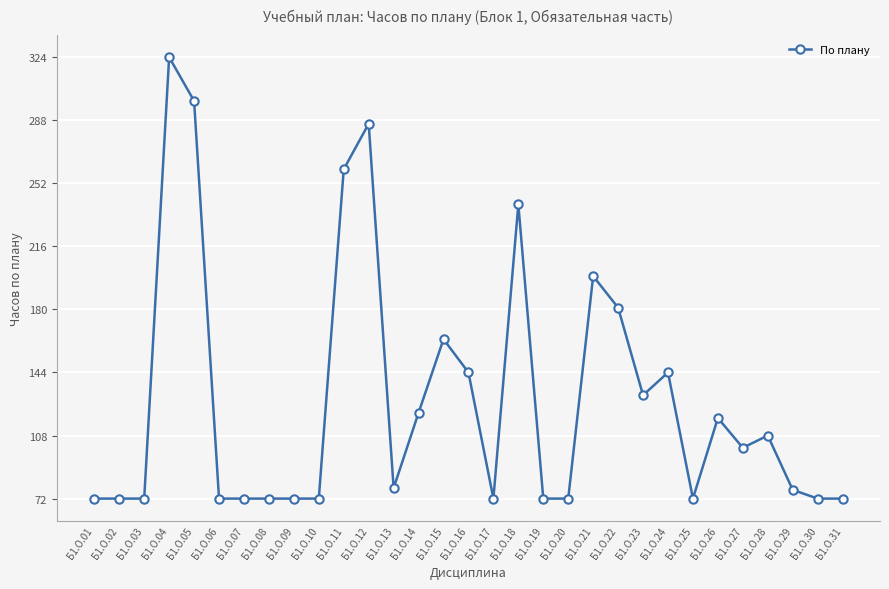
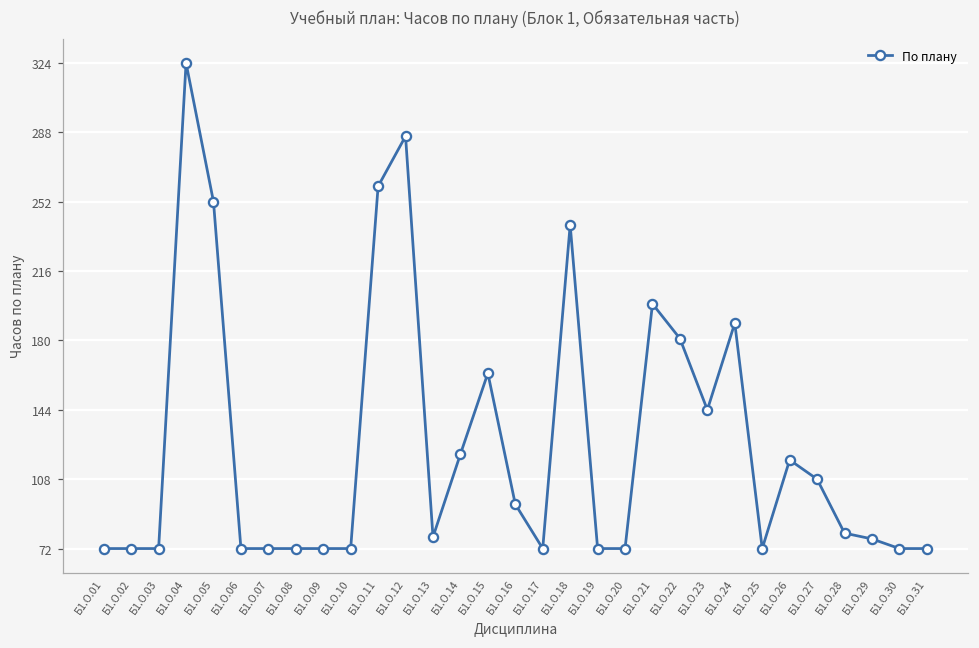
  {
    "Б1.О.01": 72,
    "Б1.О.02": 72,
    "Б1.О.03": 72,
    "Б1.О.04": 324,
-   "Б1.О.05": 299,
+   "Б1.О.05": 252,
    "Б1.О.06": 72,
    "Б1.О.07": 72,
    "Б1.О.08": 72,
    "Б1.О.09": 72,
    "Б1.О.10": 72,
    "Б1.О.11": 260,
    "Б1.О.12": 286,
    "Б1.О.13": 78,
    "Б1.О.14": 121,
    "Б1.О.15": 163,
-   "Б1.О.16": 144,
+   "Б1.О.16": 95,
    "Б1.О.17": 72,
    "Б1.О.18": 240,
    "Б1.О.19": 72,
    "Б1.О.20": 72,
    "Б1.О.21": 199,
    "Б1.О.22": 181,
-   "Б1.О.23": 131,
-   "Б1.О.24": 144,
+   "Б1.О.23": 144,
+   "Б1.О.24": 189,
    "Б1.О.25": 72,
    "Б1.О.26": 118,
-   "Б1.О.27": 101,
-   "Б1.О.28": 108,
+   "Б1.О.27": 108,
+   "Б1.О.28": 80,
    "Б1.О.29": 77,
    "Б1.О.30": 72,
    "Б1.О.31": 72
  }
